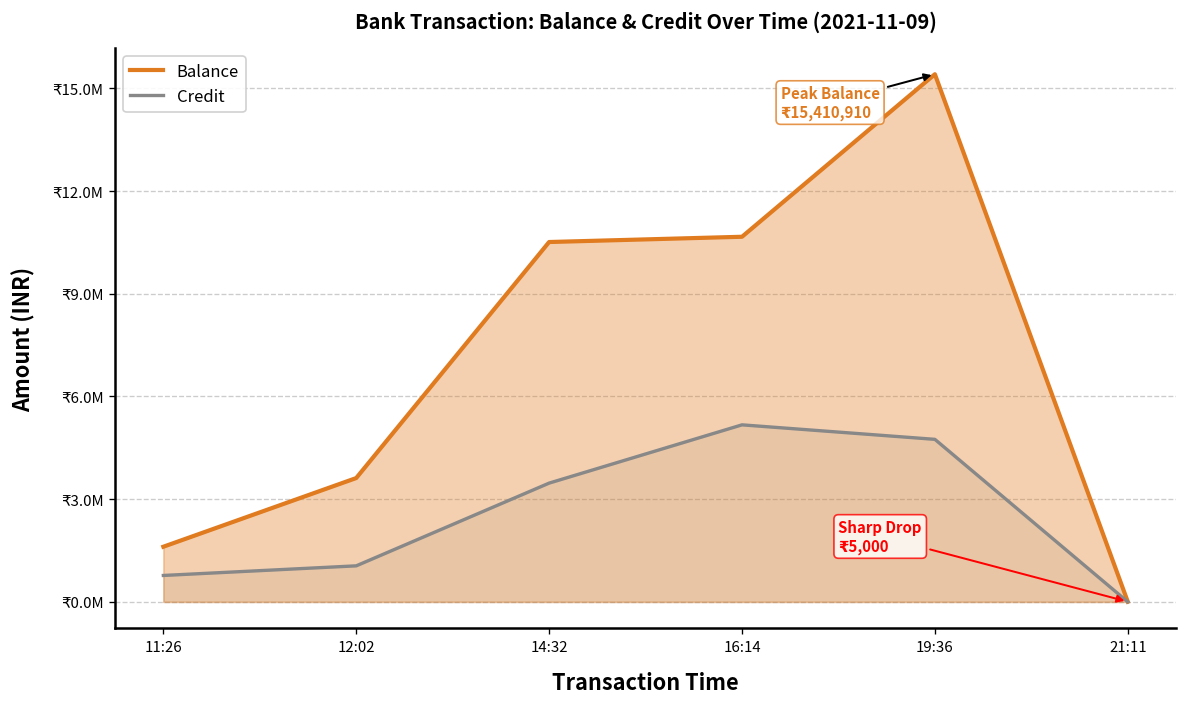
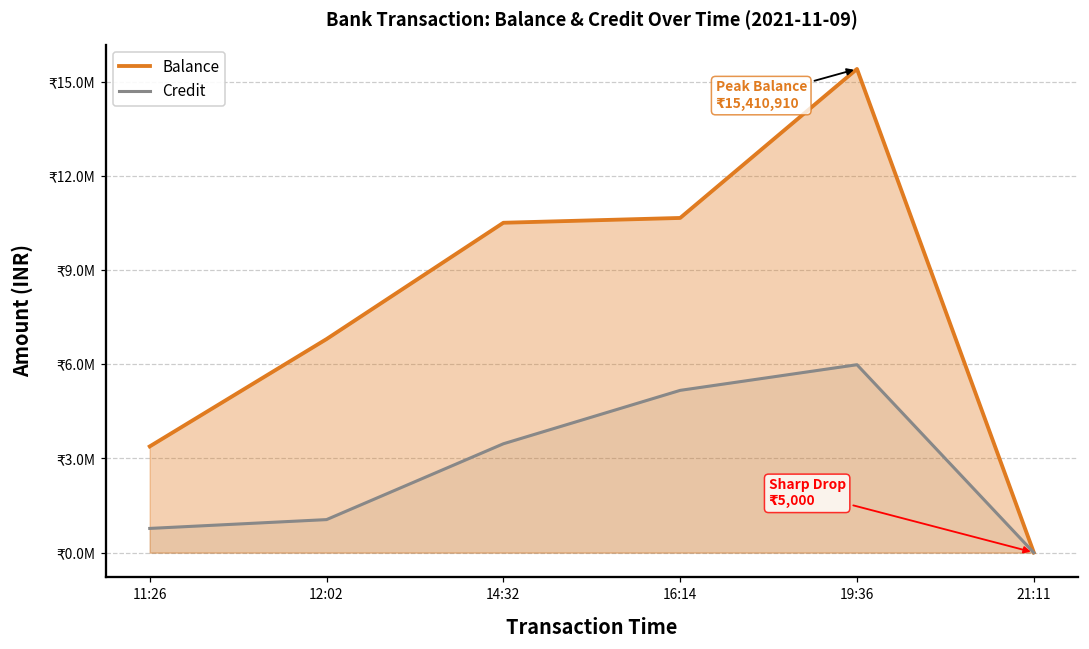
  {
    "Balance": {
-     "11:26": "₹1600000",
-     "12:02": "₹3600000",
+     "11:26": "₹3400000",
+     "12:02": "₹6800000",
      "14:32": "₹10500000",
      "16:14": "₹10700000"
    },
    "Credit": {
      "11:26": "₹800000",
      "12:02": "₹1100000",
      "14:32": "₹3500000",
      "16:14": "₹5200000",
-     "19:36": "₹4700000"
+     "19:36": "₹6000000"
    }
  }
